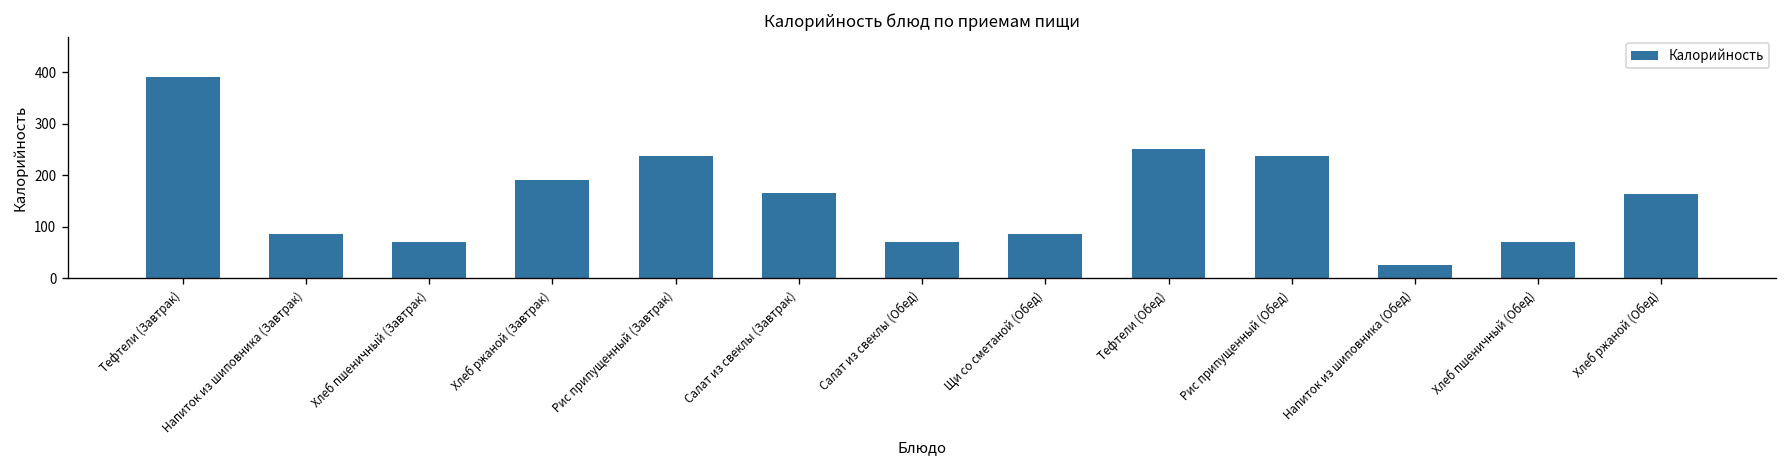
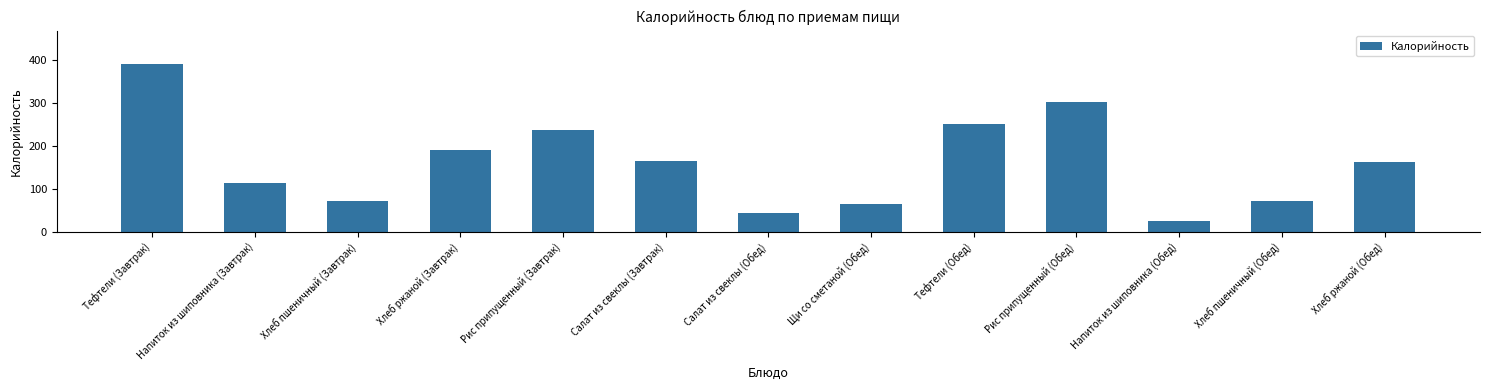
  {
    "Тефтели (Завтрак)": 390,
-   "Напиток из шиповника (Завтрак)": 90,
+   "Напиток из шиповника (Завтрак)": 110,
    "Хлеб пшеничный (Завтрак)": 70,
    "Хлеб ржаной (Завтрак)": 190,
    "Рис припущенный (Завтрак)": 240,
    "Салат из свеклы (Завтрак)": 160,
-   "Салат из свеклы (Обед)": 70,
-   "Щи со сметаной (Обед)": 90,
+   "Салат из свеклы (Обед)": 40,
+   "Щи со сметаной (Обед)": 70,
    "Тефтели (Обед)": 250,
-   "Рис припущенный (Обед)": 240,
+   "Рис припущенный (Обед)": 300,
    "Напиток из шиповника (Обед)": 30,
    "Хлеб пшеничный (Обед)": 70,
    "Хлеб ржаной (Обед)": 160
  }
